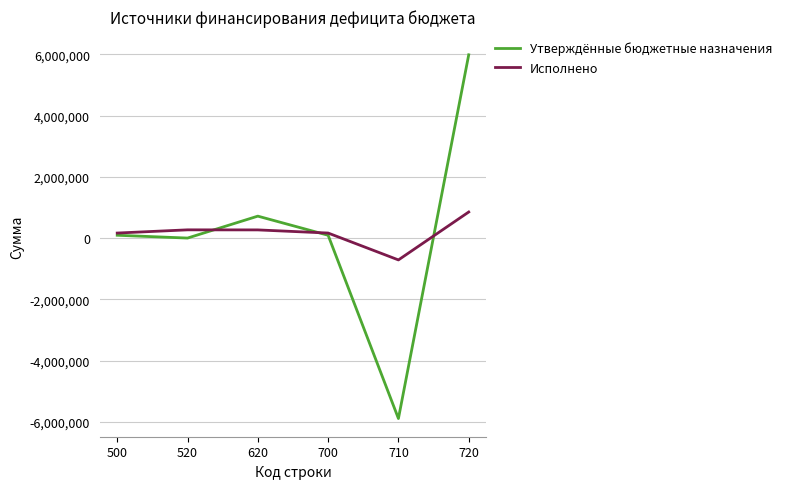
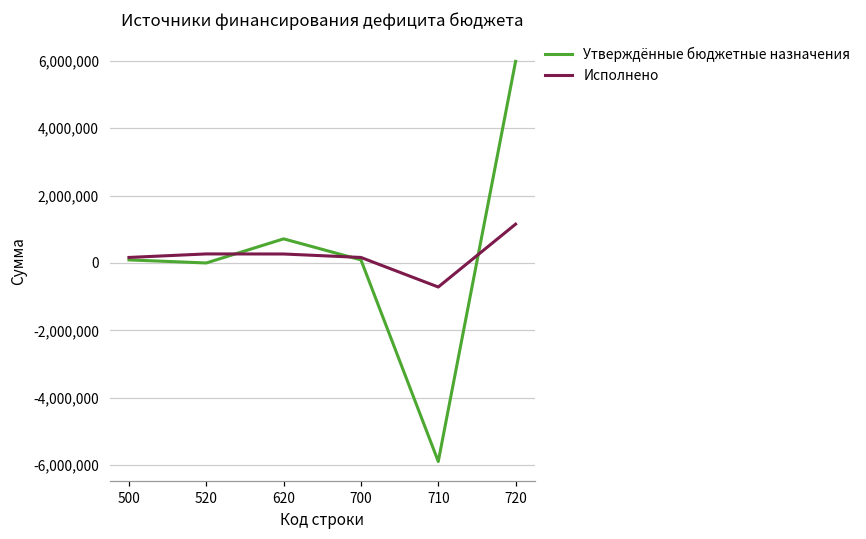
  {
    "Утверждённые бюджетные назначения": {
      "520": "0",
      "620": "700,000",
      "710": "-5,900,000",
      "720": "6,000,000"
    },
    "Исполнено": {
      "520": "300,000",
      "620": "300,000",
      "710": "-700,000",
-     "720": "900,000"
+     "720": "1,200,000"
    }
  }
